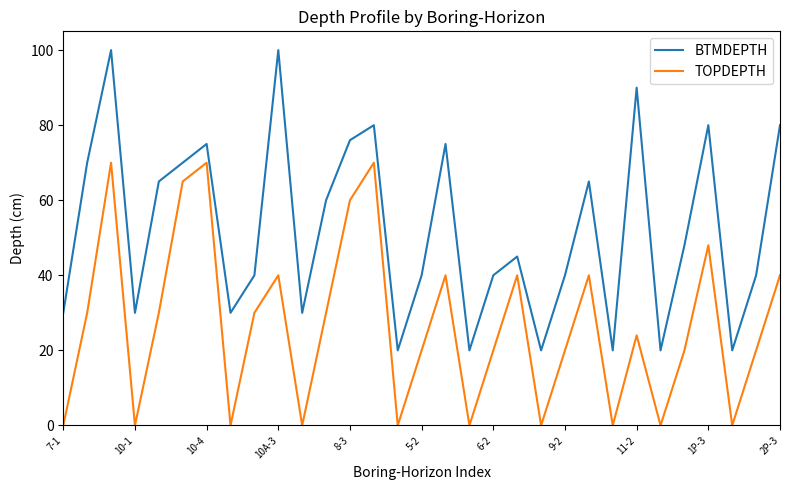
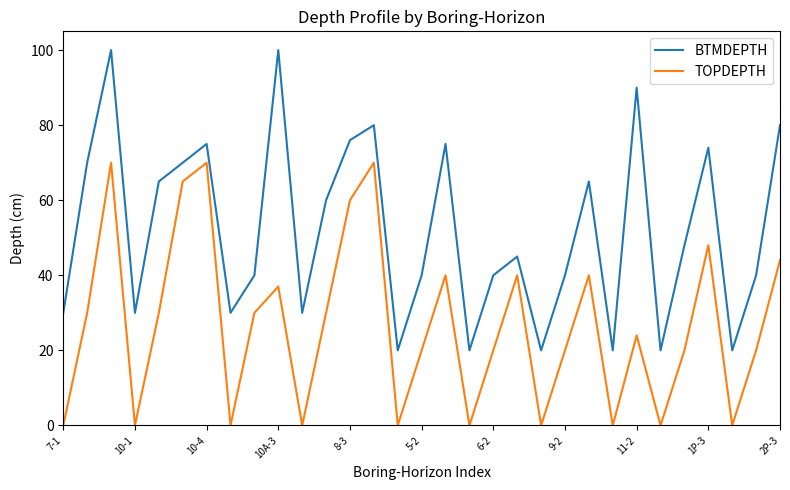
  {
    "BTMDEPTH": {
      "7-1": 30,
      "10-1": 30,
      "10-4": 75,
      "10A-3": 100,
      "8-3": 76,
      "5-2": 40,
      "6-2": 40,
      "9-2": 40,
      "11-2": 90,
-     "1P-3": 80,
+     "1P-3": 74,
      "2P-3": 80
    },
    "TOPDEPTH": {
      "7-1": 0,
      "10-1": 0,
      "10-4": 70,
-     "10A-3": 40,
+     "10A-3": 37,
      "8-3": 60,
      "5-2": 20,
      "6-2": 20,
      "9-2": 20,
      "11-2": 24,
      "1P-3": 48,
-     "2P-3": 40
+     "2P-3": 44
    }
  }
